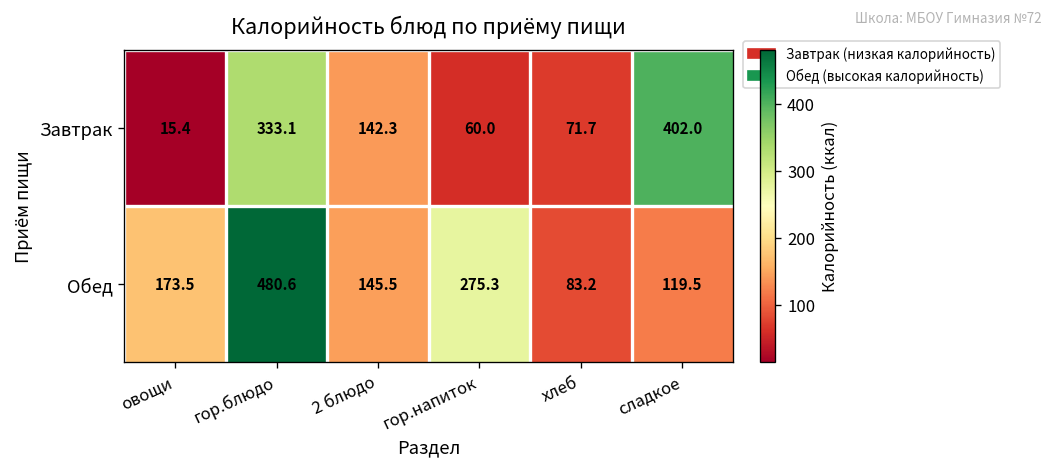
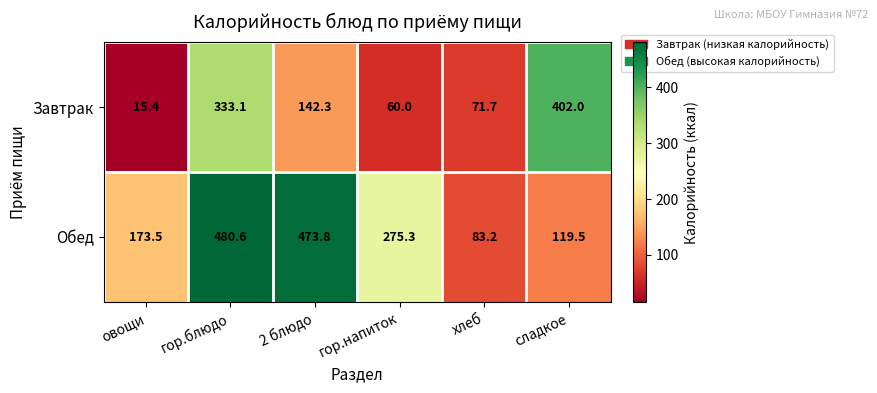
  {
    "Завтрак": {
      "овощи": 15.4,
      "гор.блюдо": 333.1,
      "2 блюдо": 142.3,
      "гор.напиток": 60.0,
      "хлеб": 71.7,
      "сладкое": 402.0
    },
    "Обед": {
      "овощи": 173.5,
      "гор.блюдо": 480.6,
-     "2 блюдо": 145.5,
+     "2 блюдо": 473.8,
      "гор.напиток": 275.3,
      "хлеб": 83.2,
      "сладкое": 119.5
    }
  }
